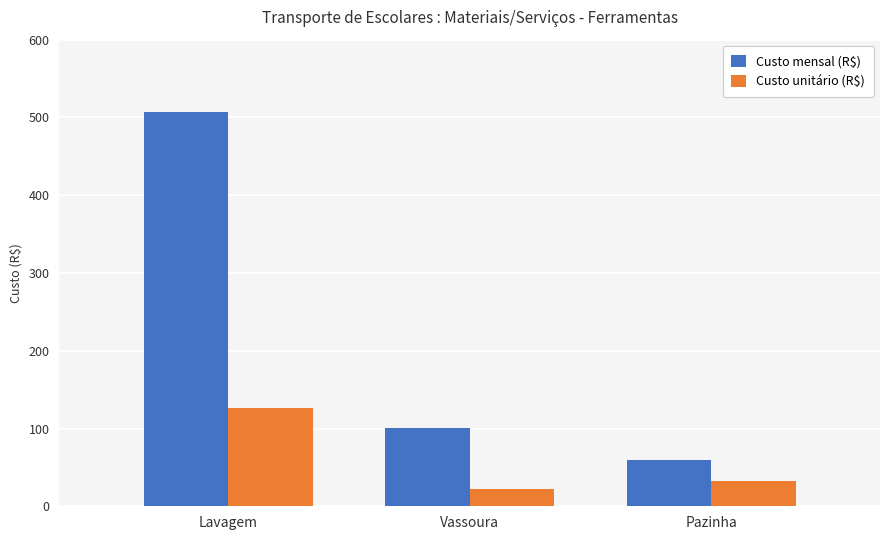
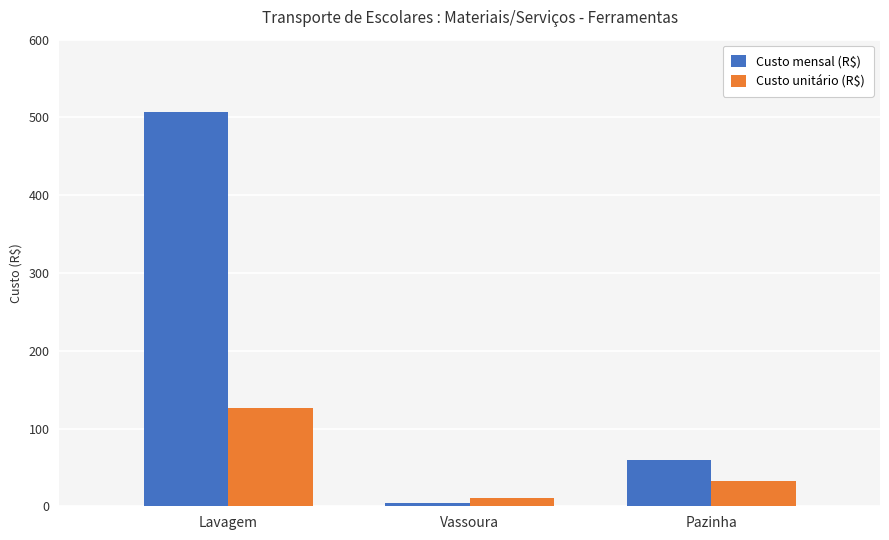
  {
    "Custo mensal (R$)": {
      "Lavagem": 510,
-     "Vassoura": 100,
+     "Vassoura": 0,
      "Pazinha": 60
    },
    "Custo unitário (R$)": {
      "Lavagem": 130,
-     "Vassoura": 20,
+     "Vassoura": 10,
      "Pazinha": 30
    }
  }
